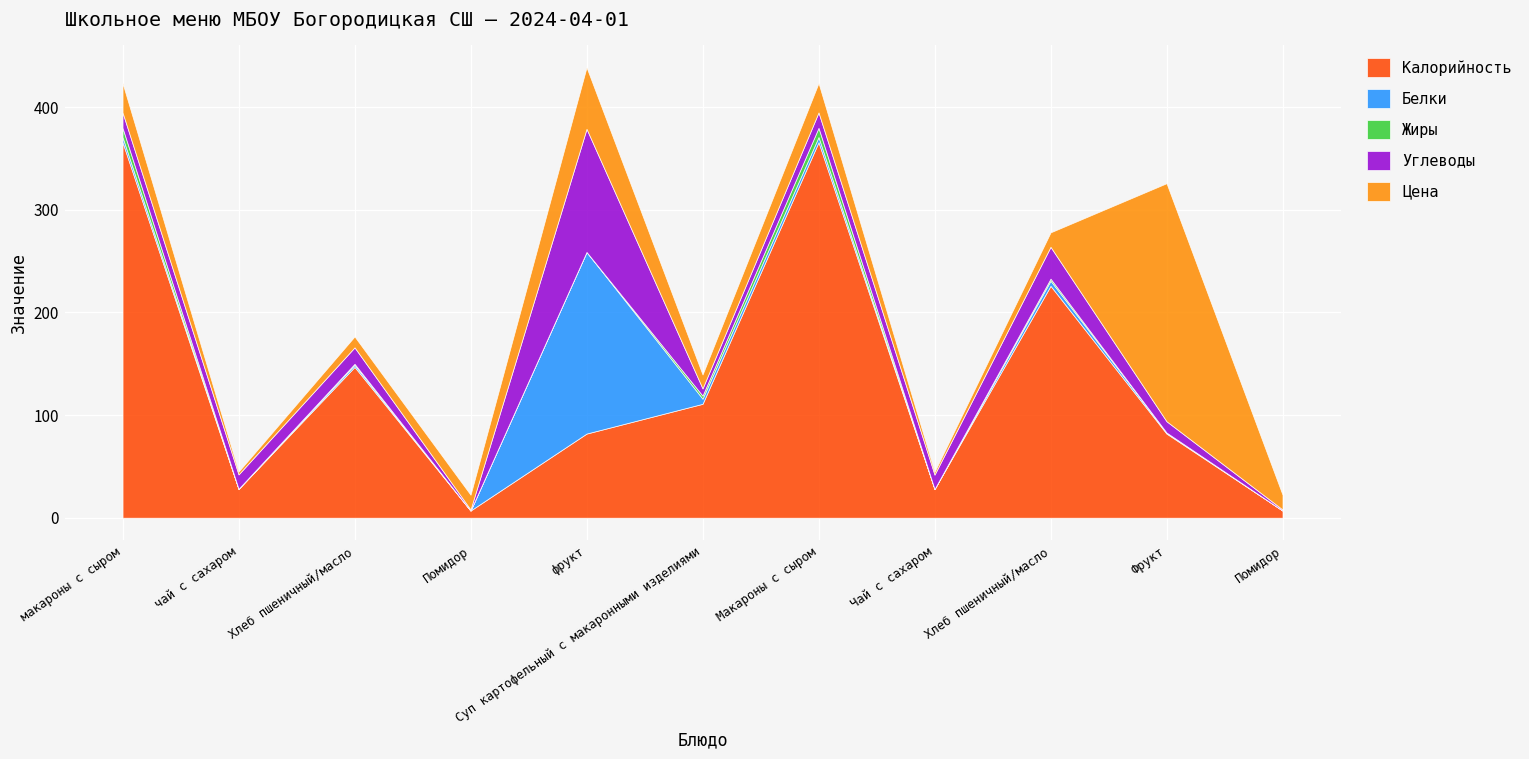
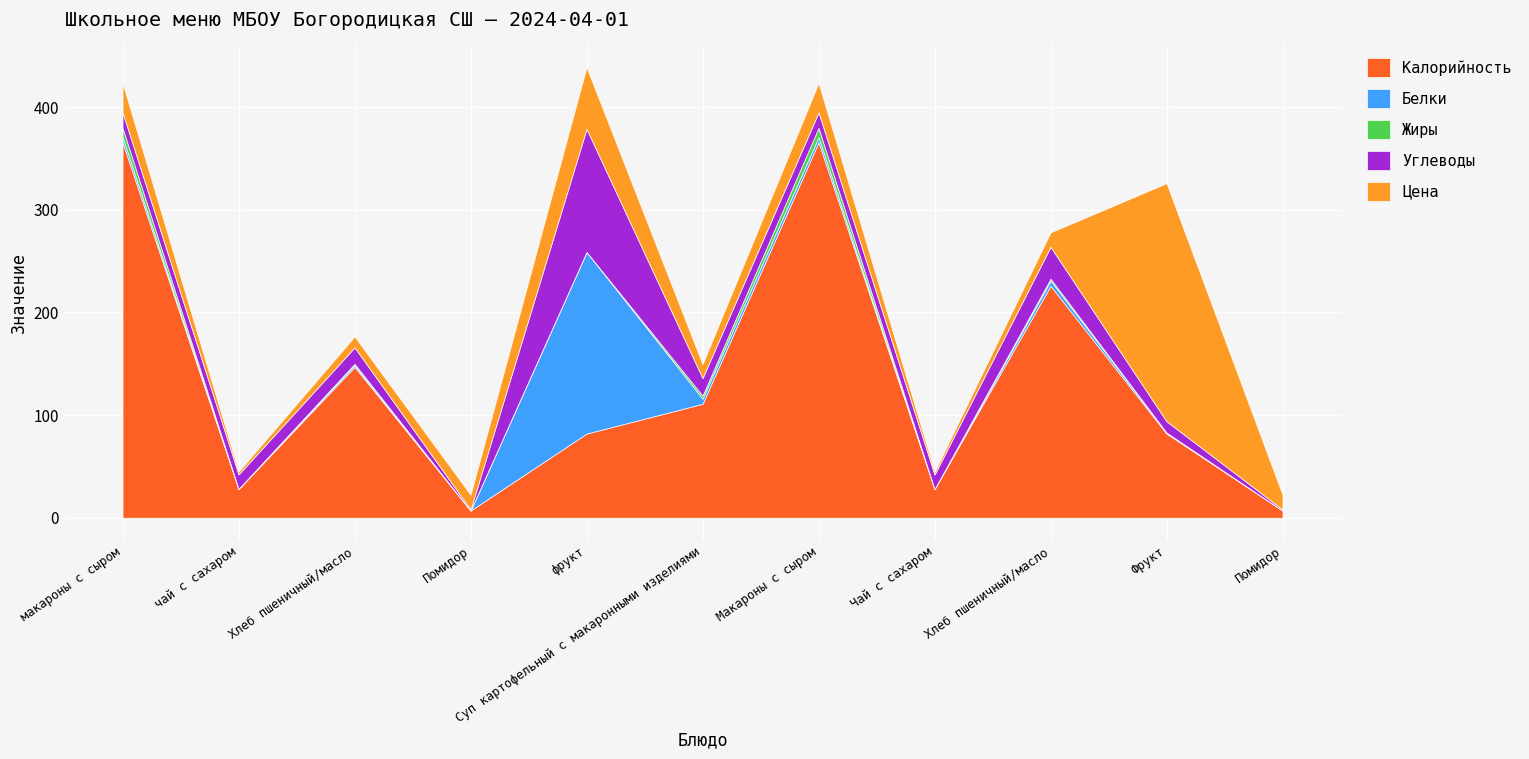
  {
    "Калорийность": {
      "макароны с сыром": 370,
      "фрукт": 80,
      "Суп картофельный с макаронными изделиями": 110,
      "Макароны с сыром": 370
    },
    "Белки": {
      "макароны с сыром": 10,
      "Суп картофельный с макаронными изделиями": 10,
      "Макароны с сыром": 10
    },
    "Жиры": {
      "макароны с сыром": 10,
      "Суп картофельный с макаронными изделиями": 0,
      "Макароны с сыром": 10
    },
    "Углеводы": {
      "макароны с сыром": 20,
      "чай с сахаром": 10,
      "фрукт": 120,
-     "Суп картофельный с макаронными изделиями": 10,
+     "Суп картофельный с макаронными изделиями": 20,
      "Макароны с сыром": 20,
      "Чай с сахаром": 10,
      "Фрукт": 10
    },
    "Цена": {
      "макароны с сыром": 30,
      "чай с сахаром": 0,
      "фрукт": 60,
      "Суп картофельный с макаронными изделиями": 10,
      "Макароны с сыром": 30,
      "Чай с сахаром": 0,
      "Фрукт": 230
    }
  }
